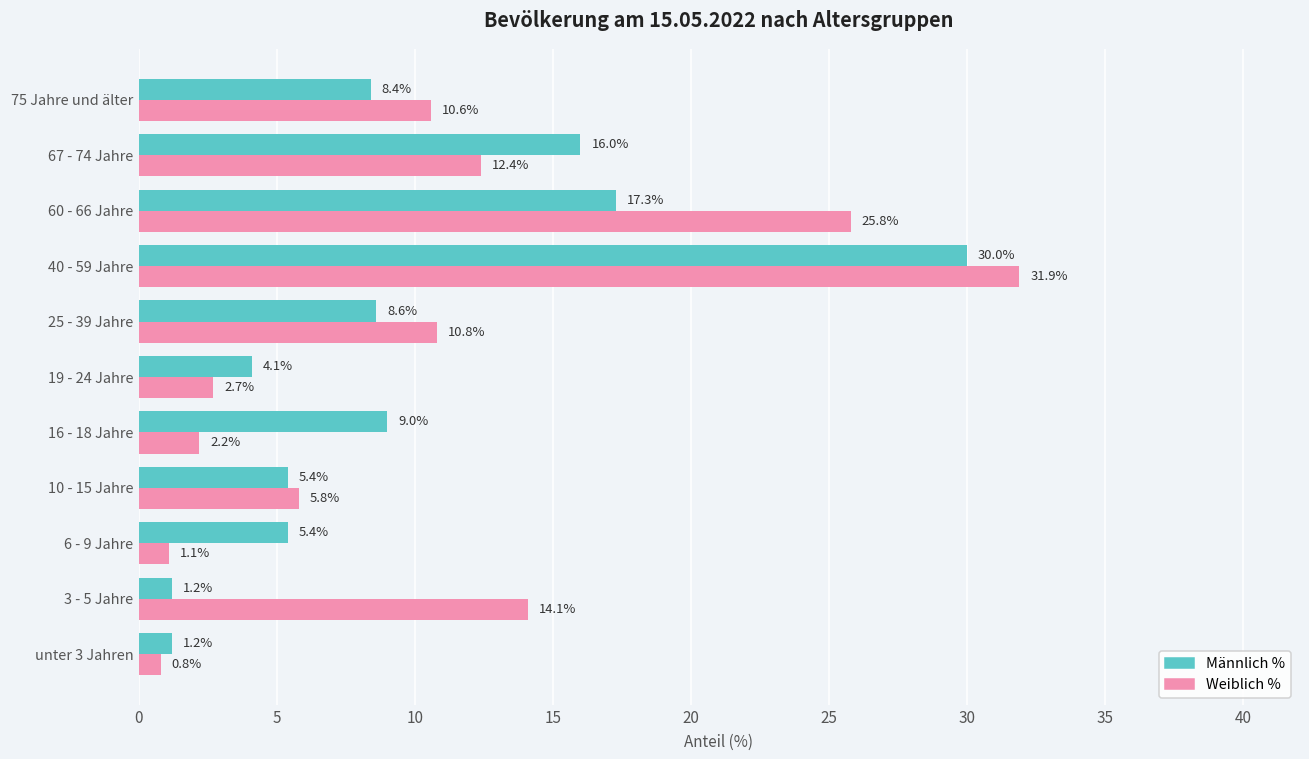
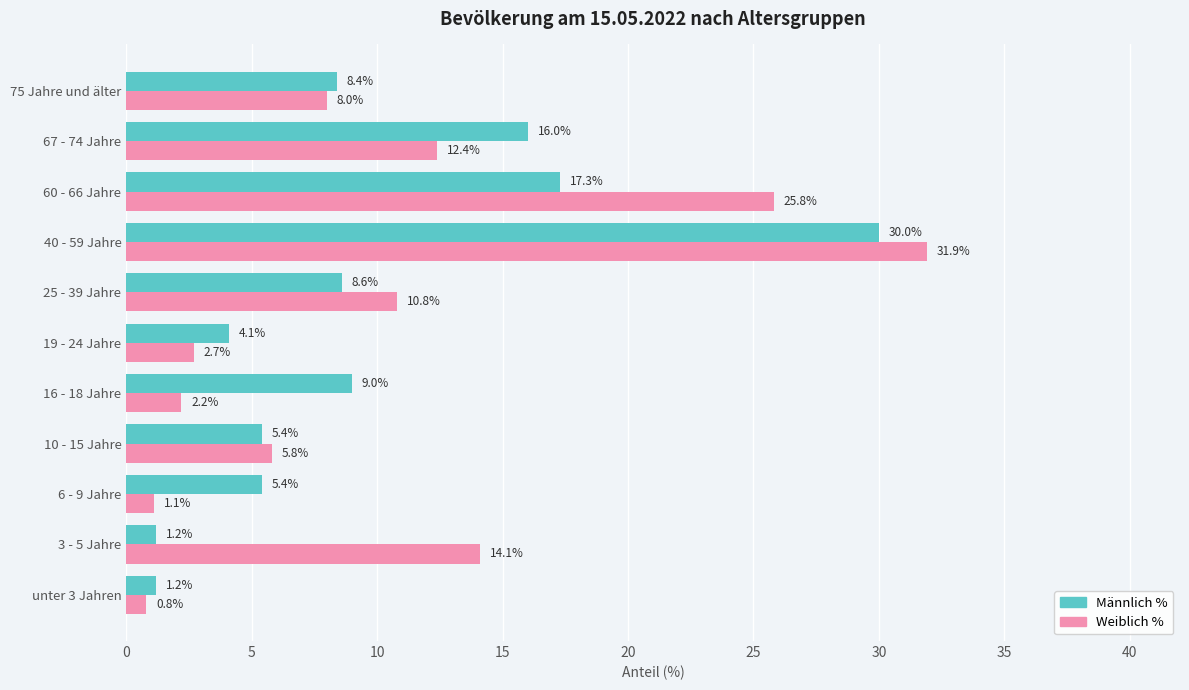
  {
    "Männlich %": {
      "75 Jahre und älter": "8.4%",
      "67 - 74 Jahre": "16.0%",
      "60 - 66 Jahre": "17.3%",
      "40 - 59 Jahre": "30.0%",
      "25 - 39 Jahre": "8.6%",
      "19 - 24 Jahre": "4.1%",
      "16 - 18 Jahre": "9.0%",
      "10 - 15 Jahre": "5.4%",
      "6 - 9 Jahre": "5.4%",
      "3 - 5 Jahre": "1.2%",
      "unter 3 Jahren": "1.2%"
    },
    "Weiblich %": {
-     "75 Jahre und älter": "10.6%",
+     "75 Jahre und älter": "8.0%",
      "67 - 74 Jahre": "12.4%",
      "60 - 66 Jahre": "25.8%",
      "40 - 59 Jahre": "31.9%",
      "25 - 39 Jahre": "10.8%",
      "19 - 24 Jahre": "2.7%",
      "16 - 18 Jahre": "2.2%",
      "10 - 15 Jahre": "5.8%",
      "6 - 9 Jahre": "1.1%",
      "3 - 5 Jahre": "14.1%",
      "unter 3 Jahren": "0.8%"
    }
  }
